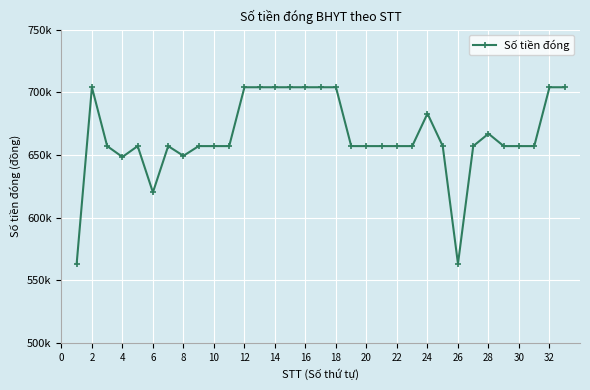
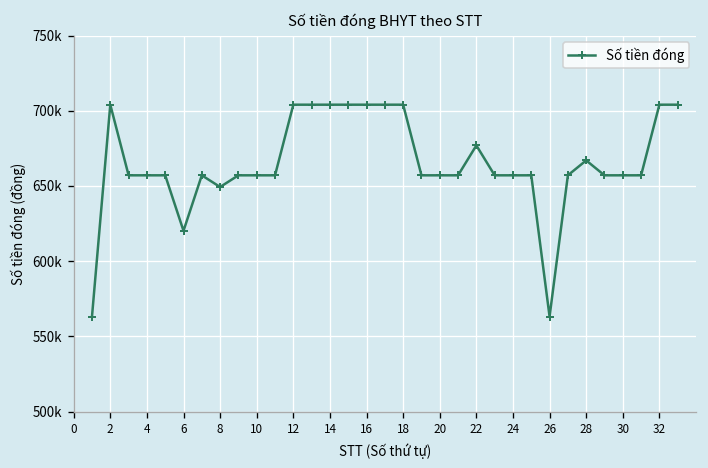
  {
    "2": 704000,
-   "4": 648000,
+   "4": 657000,
    "6": 620000,
    "8": 649000,
    "10": 657000,
    "12": 704000,
    "14": 704000,
    "16": 704000,
    "18": 704000,
    "20": 657000,
-   "22": 657000,
-   "24": 683000,
+   "22": 677000,
+   "24": 657000,
    "26": 563000,
    "28": 667000,
    "30": 657000,
    "32": 704000
  }
